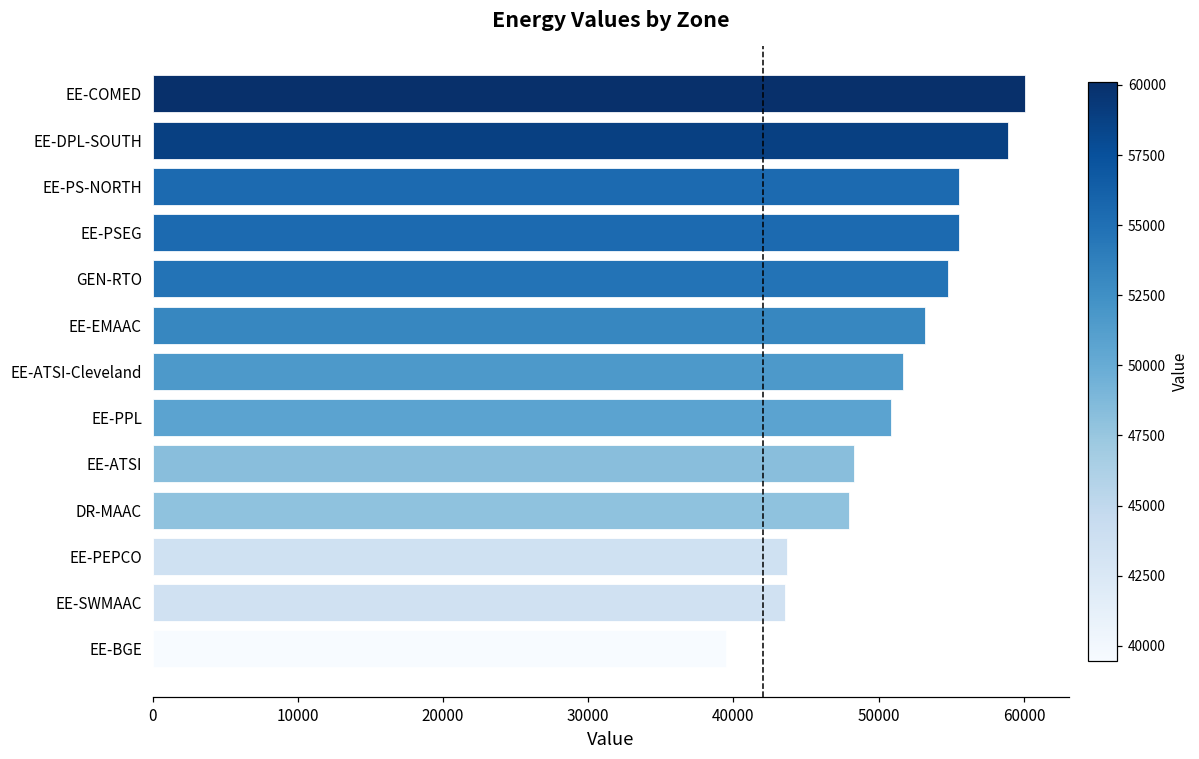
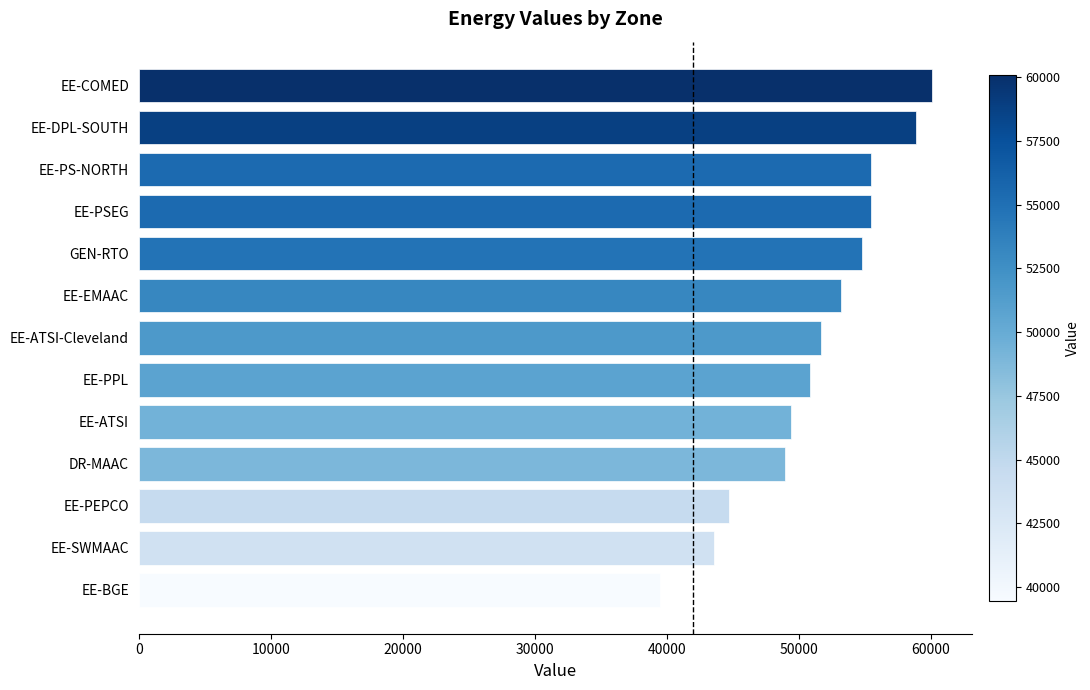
  {
    "EE-COMED": 60100,
    "EE-DPL-SOUTH": 58900,
    "EE-PS-NORTH": 55500,
    "EE-PSEG": 55500,
    "GEN-RTO": 54800,
    "EE-EMAAC": 53200,
    "EE-ATSI-Cleveland": 51700,
    "EE-PPL": 50800,
-   "EE-ATSI": 48300,
-   "DR-MAAC": 47900,
-   "EE-PEPCO": 43700,
+   "EE-ATSI": 49400,
+   "DR-MAAC": 48900,
+   "EE-PEPCO": 44700,
    "EE-SWMAAC": 43600,
    "EE-BGE": 39500
  }
